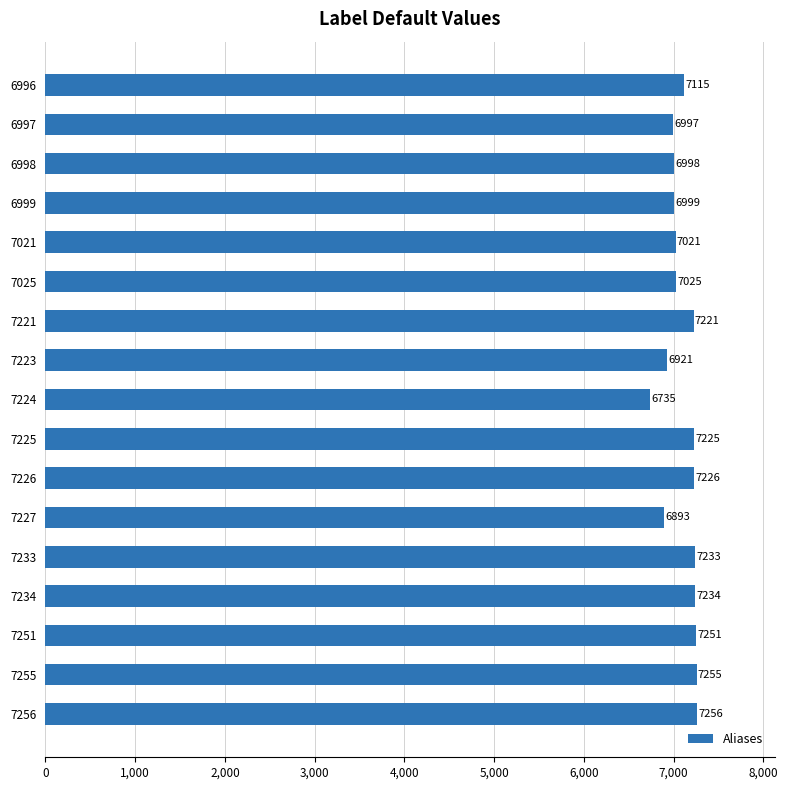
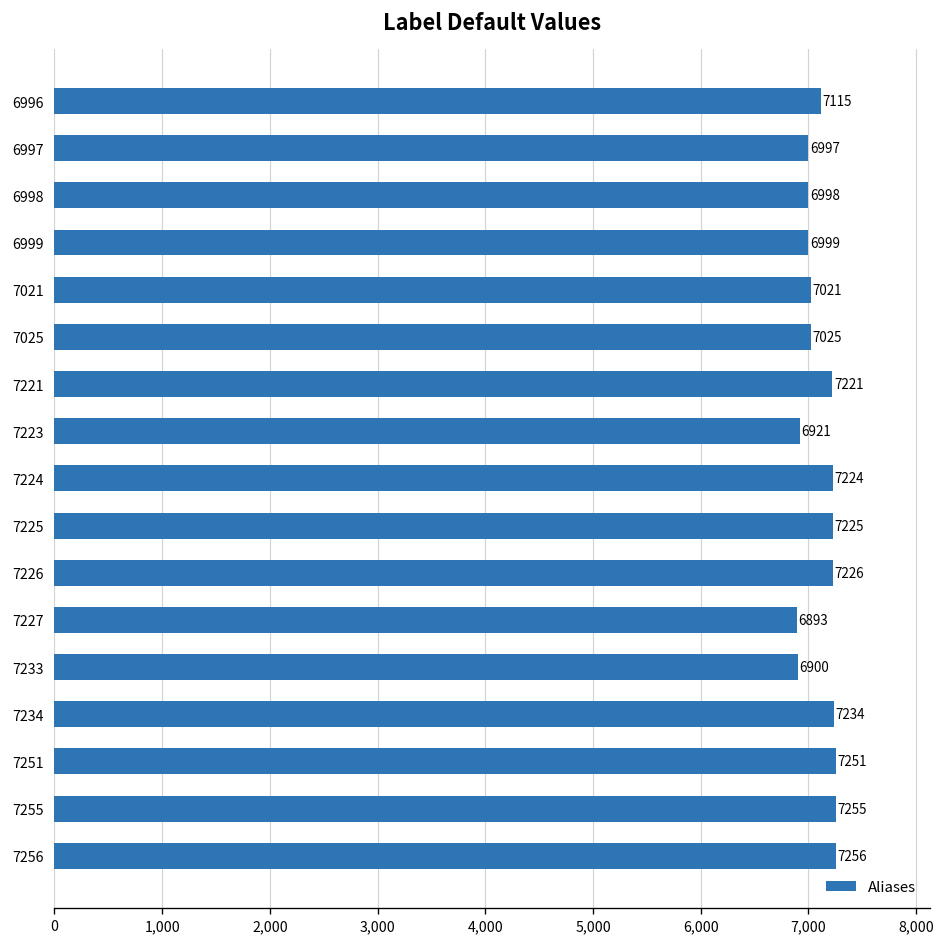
  {
    "6996": 7115,
    "6997": 6997,
    "6998": 6998,
    "6999": 6999,
    "7021": 7021,
    "7025": 7025,
    "7221": 7221,
    "7223": 6921,
-   "7224": 6735,
+   "7224": 7224,
    "7225": 7225,
    "7226": 7226,
    "7227": 6893,
-   "7233": 7233,
+   "7233": 6900,
    "7234": 7234,
    "7251": 7251,
    "7255": 7255,
    "7256": 7256
  }
